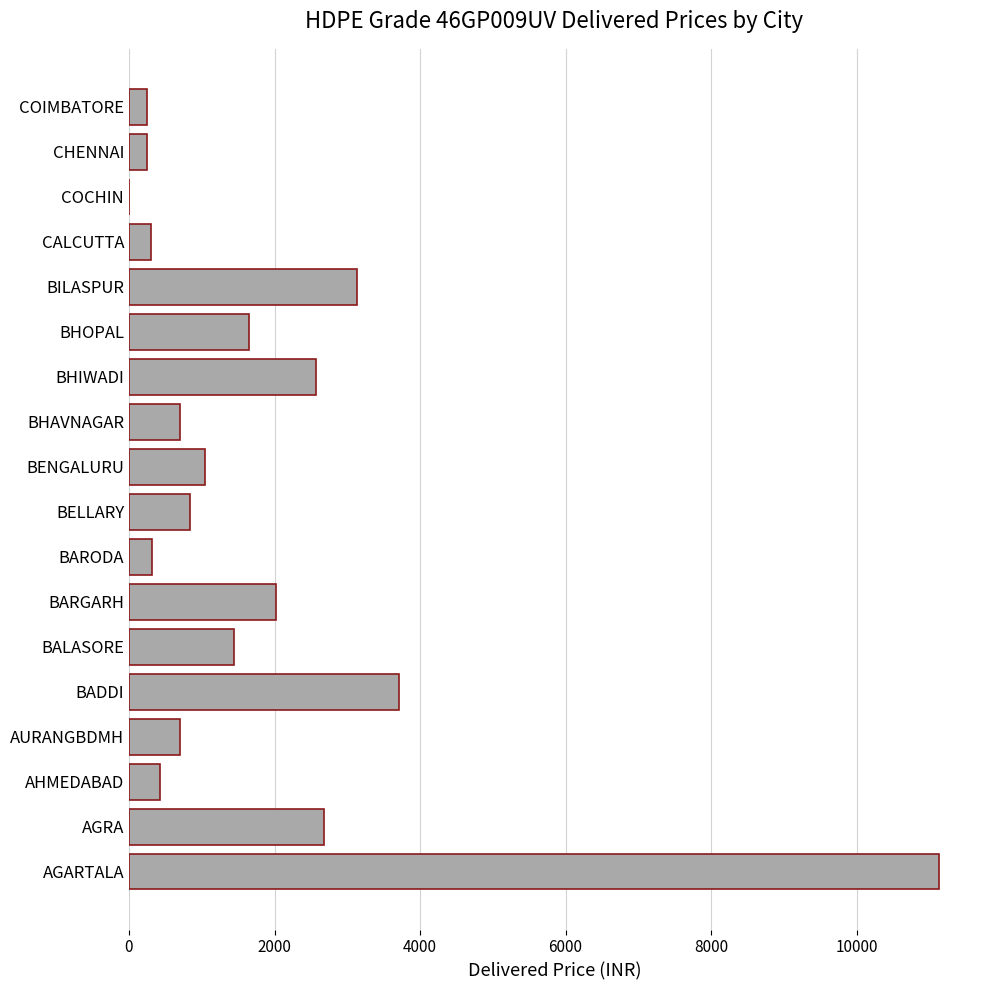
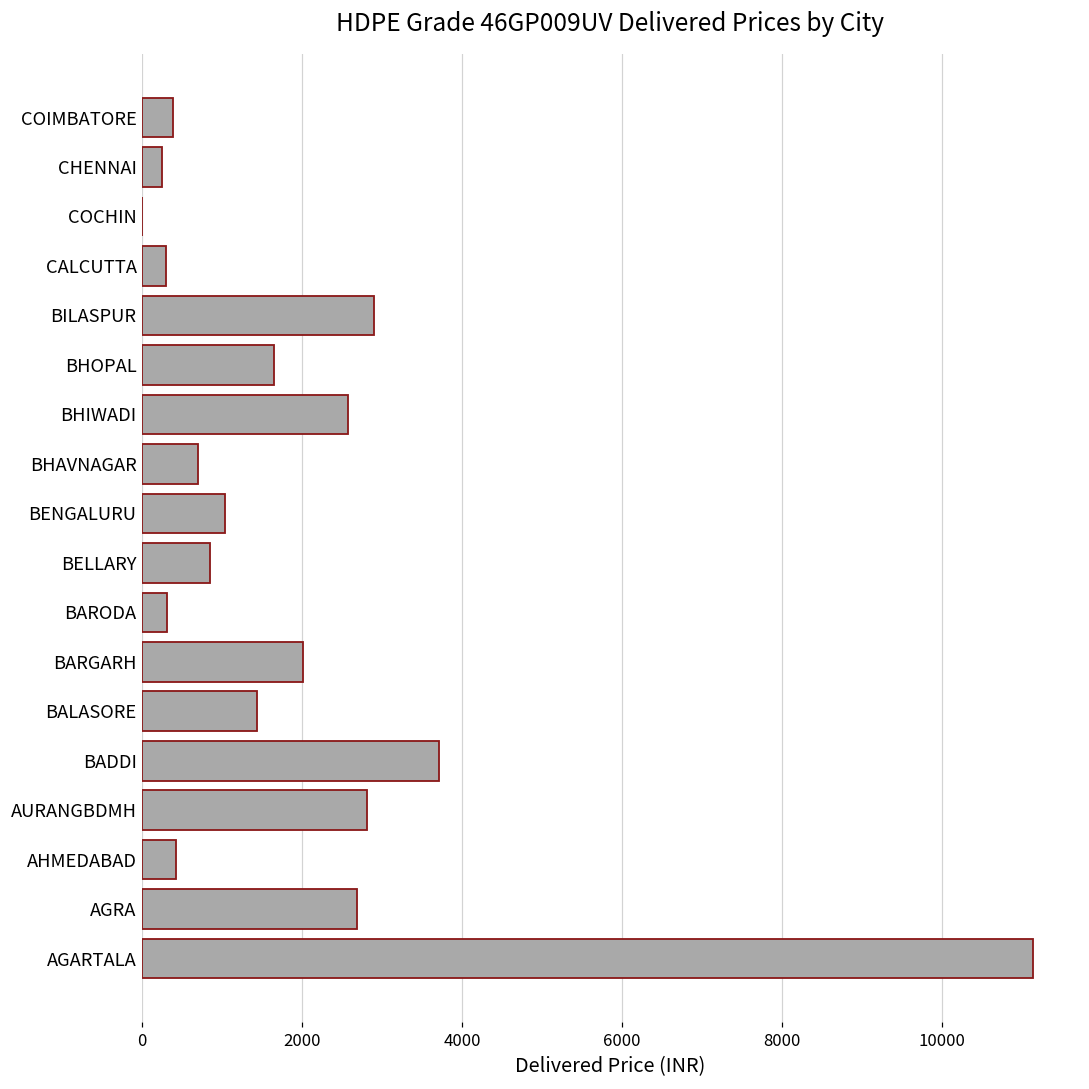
  {
-   "COIMBATORE": 200,
+   "COIMBATORE": 400,
    "CHENNAI": 300,
    "COCHIN": 0,
    "CALCUTTA": 300,
-   "BILASPUR": 3100,
+   "BILASPUR": 2900,
    "BHOPAL": 1600,
    "BHIWADI": 2600,
    "BHAVNAGAR": 700,
    "BENGALURU": 1000,
    "BELLARY": 800,
    "BARODA": 300,
    "BARGARH": 2000,
    "BALASORE": 1400,
    "BADDI": 3700,
-   "AURANGBDMH": 700,
+   "AURANGBDMH": 2800,
    "AHMEDABAD": 400,
    "AGRA": 2700,
    "AGARTALA": 11100
  }
